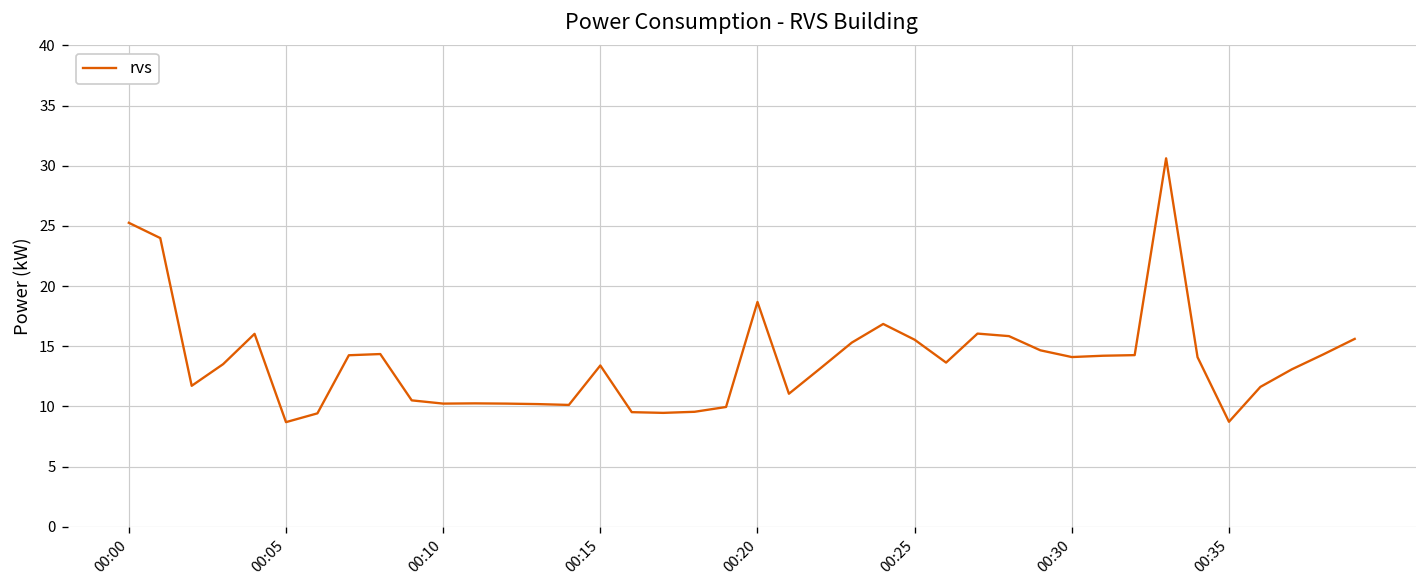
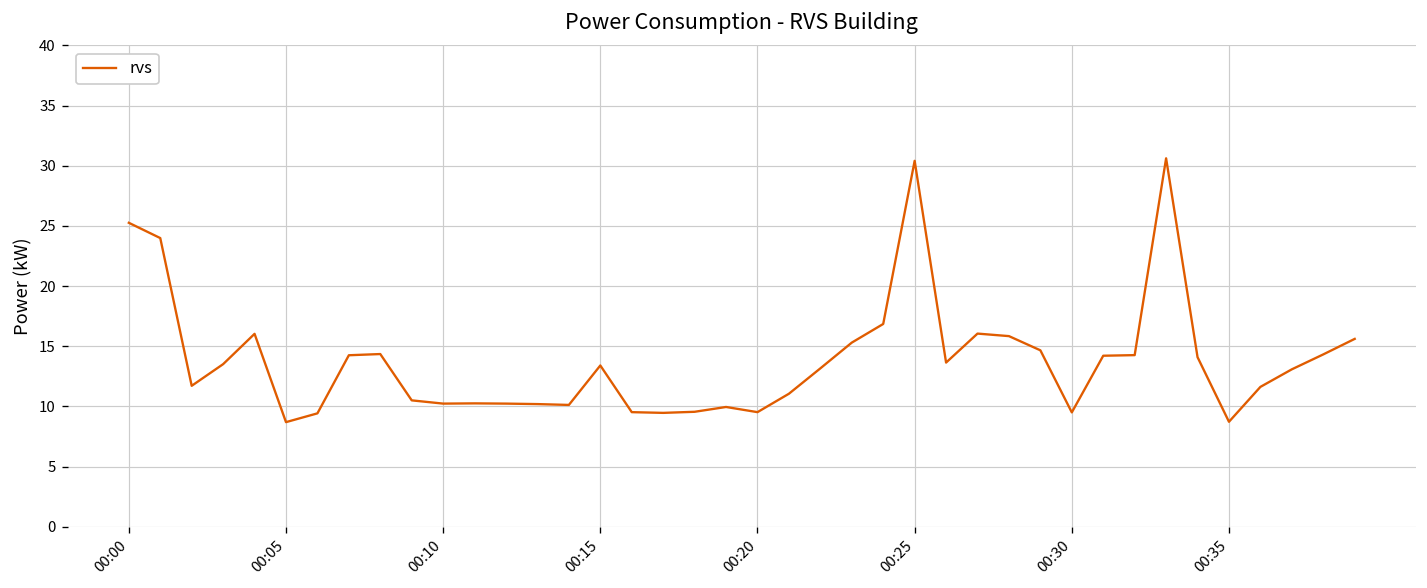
  {
    "00:00": 25.3,
    "00:05": 8.7,
    "00:10": 10.2,
    "00:15": 13.4,
-   "00:20": 18.7,
-   "00:25": 15.5,
-   "00:30": 14.1,
+   "00:20": 9.5,
+   "00:25": 30.4,
+   "00:30": 9.5,
    "00:35": 8.7
  }
